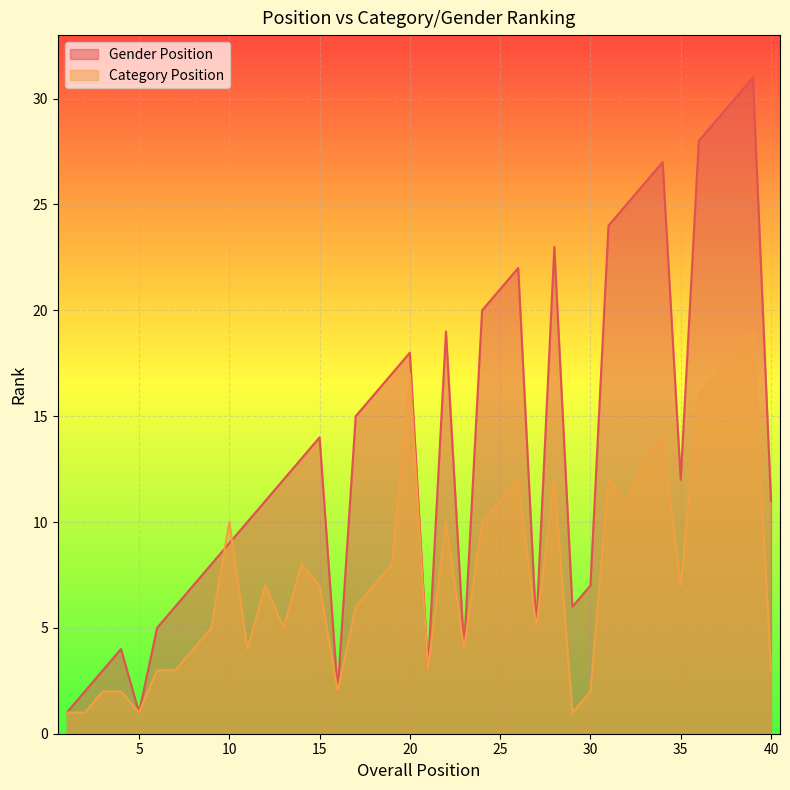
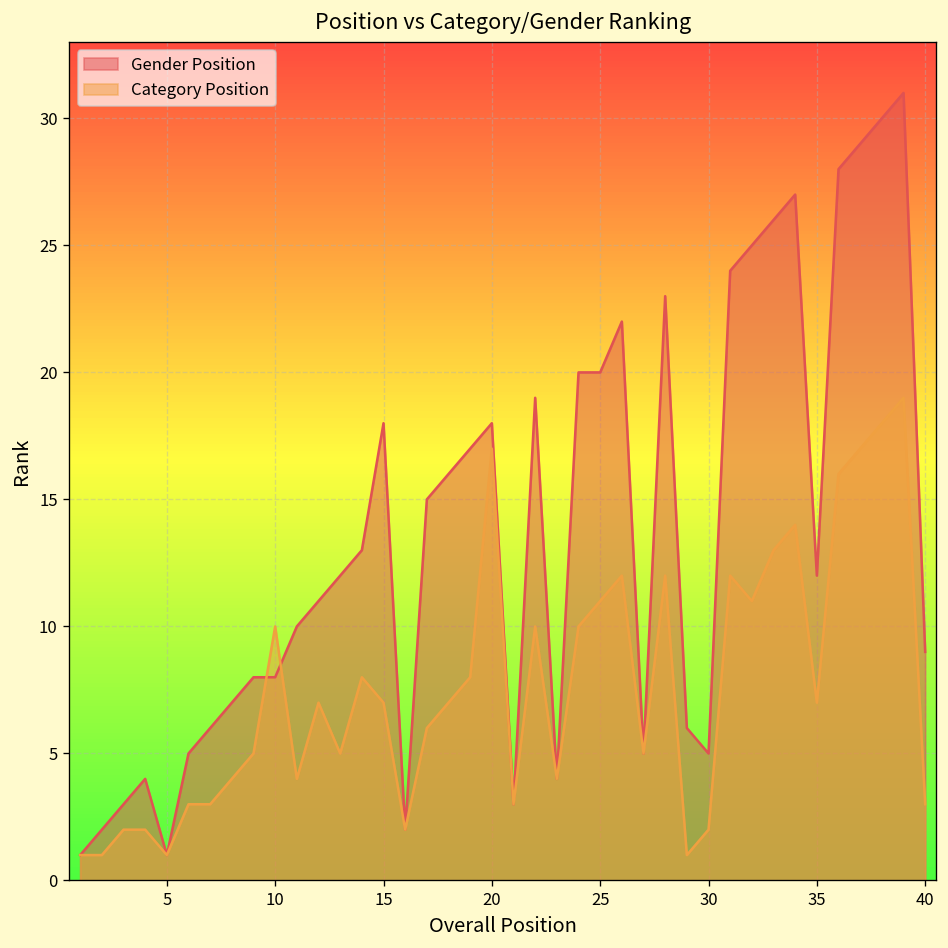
  {
    "Gender Position": {
-     "10": 9,
-     "15": 14,
+     "10": 8,
+     "15": 18,
      "20": 18,
-     "25": 21,
-     "30": 7,
+     "25": 20,
+     "30": 5,
      "35": 12,
-     "40": 11
+     "40": 9
    },
    "Category Position": {
      "10": 10,
      "15": 7,
      "20": 17,
      "25": 11,
      "30": 2,
      "35": 7,
      "40": 3
    }
  }
